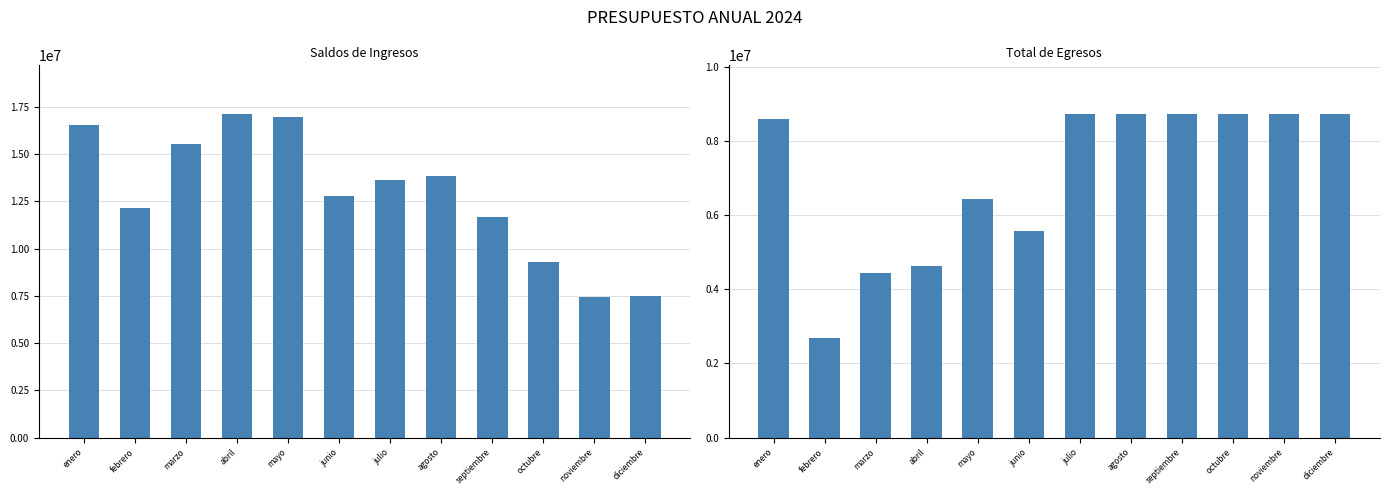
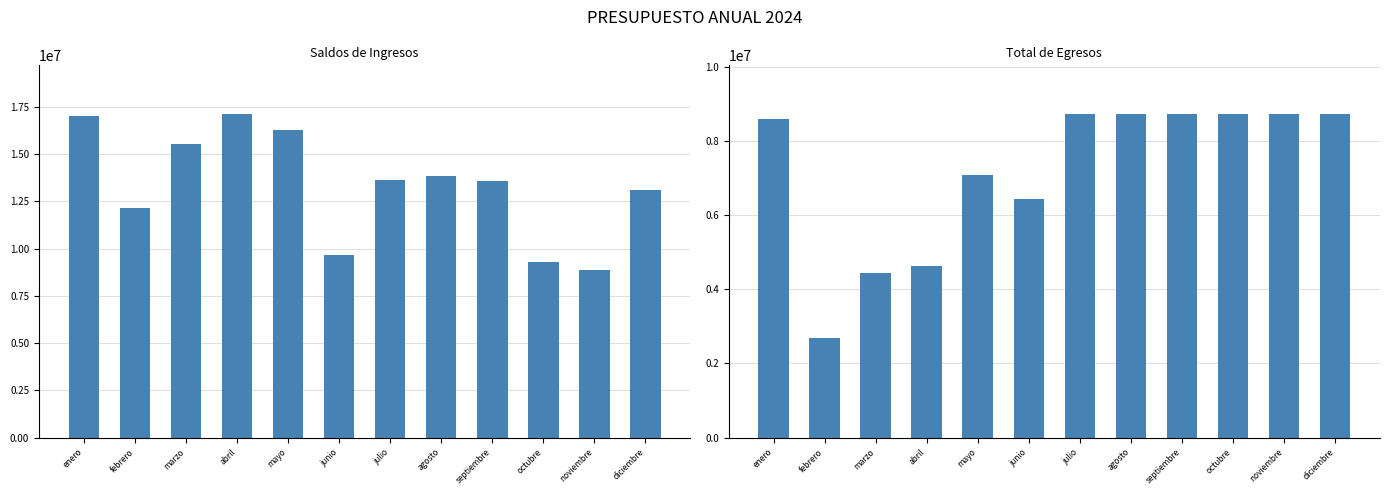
  {
    "Saldos de Ingresos": {
-     "enero": 16500000,
+     "enero": 17000000,
      "febrero": 12200000,
      "marzo": 15500000,
      "abril": 17100000,
-     "mayo": 16900000,
-     "junio": 12800000,
+     "mayo": 16300000,
+     "junio": 9700000,
      "julio": 13700000,
      "agosto": 13800000,
-     "septiembre": 11700000,
+     "septiembre": 13600000,
      "octubre": 9300000,
-     "noviembre": 7400000,
-     "diciembre": 7500000
+     "noviembre": 8900000,
+     "diciembre": 13100000
    },
    "Total de Egresos": {
      "enero": 8600000,
      "febrero": 2700000,
      "marzo": 4400000,
      "abril": 4600000,
-     "mayo": 6400000,
-     "junio": 5600000,
+     "mayo": 7100000,
+     "junio": 6400000,
      "julio": 8700000,
      "agosto": 8700000,
      "septiembre": 8700000,
      "octubre": 8700000,
      "noviembre": 8700000,
      "diciembre": 8700000
    }
  }
